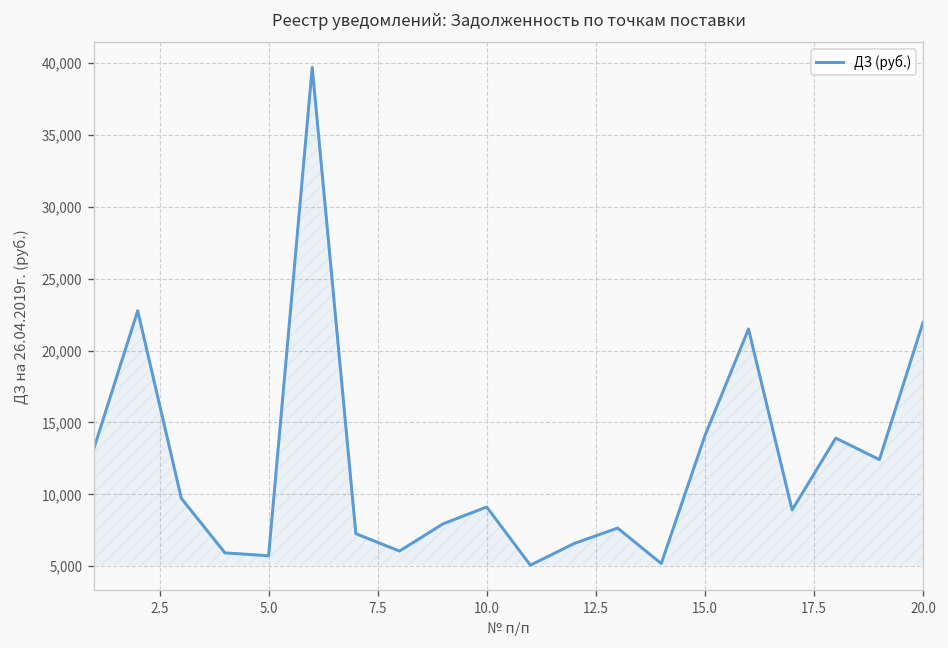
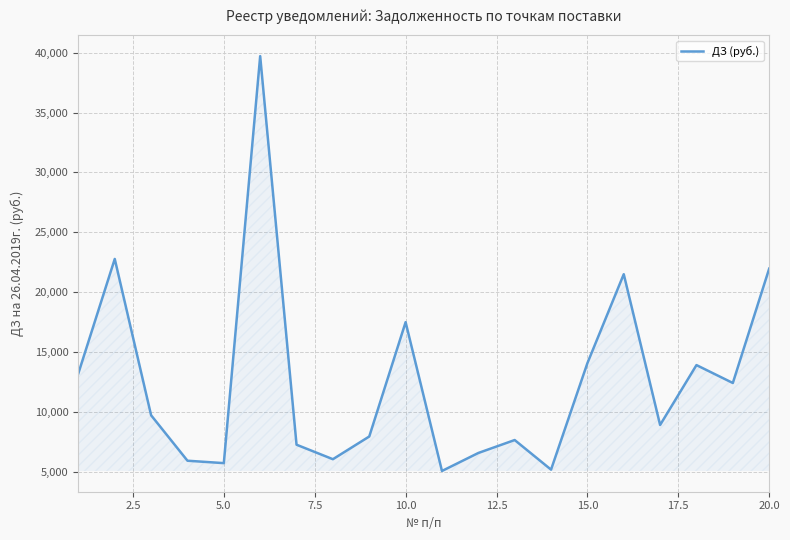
  {
    "5.0": "5,700",
-   "10.0": "9,100",
+   "10.0": "17,500",
    "15.0": "14,100",
    "20.0": "22,000"
  }
